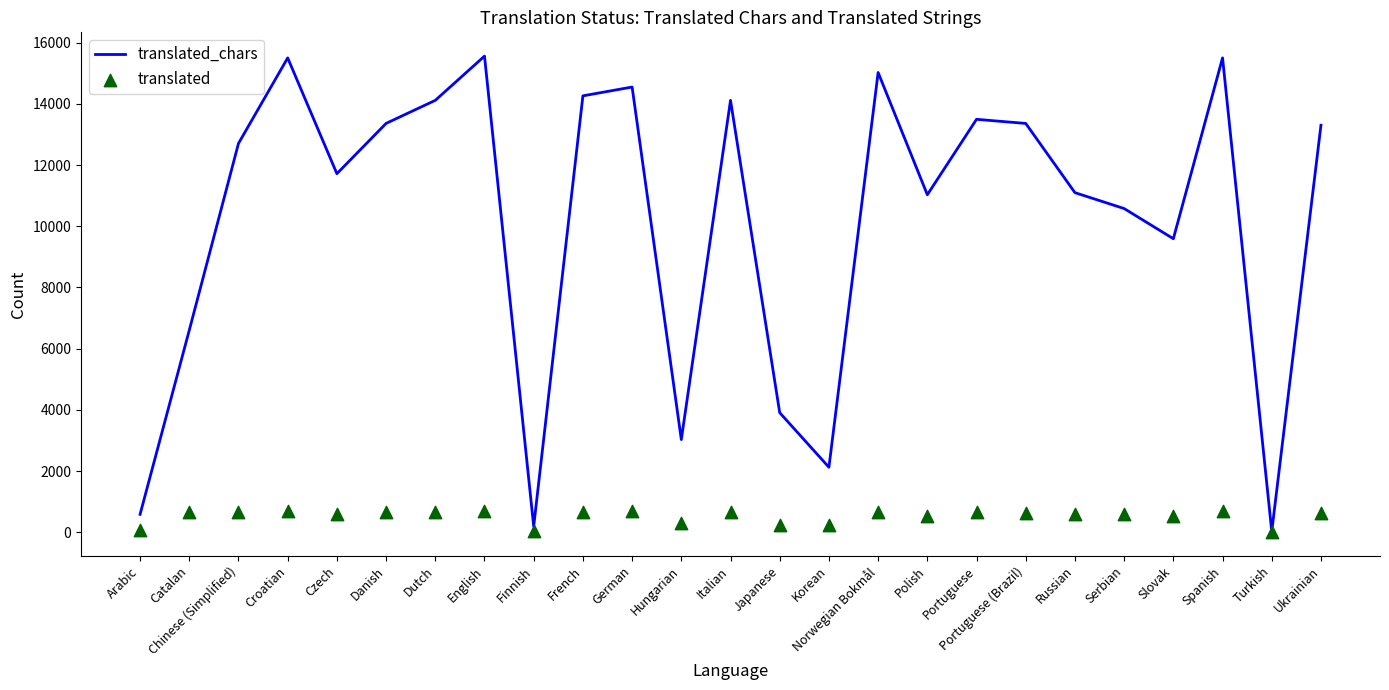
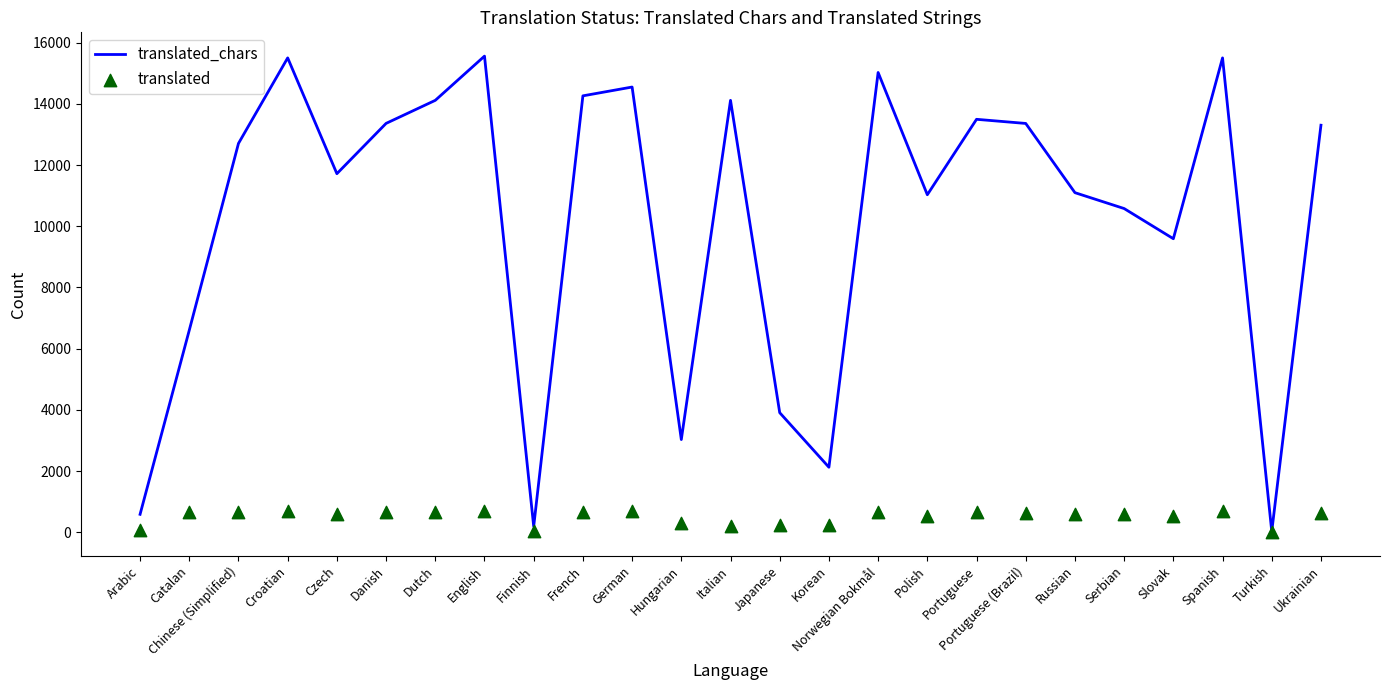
  {
    "translated_chars": {
      "Arabic": 600,
      "Catalan": 6600,
      "Chinese (Simplified)": 12700,
      "Croatian": 15500,
      "Czech": 11700,
      "Danish": 13400,
      "Dutch": 14100,
      "English": 15600,
      "Finnish": 200,
      "French": 14300,
      "German": 14500,
      "Hungarian": 3000,
      "Italian": 14100,
      "Japanese": 3900,
      "Korean": 2100,
      "Norwegian Bokmål": 15000,
      "Polish": 11000,
      "Portuguese": 13500,
      "Portuguese (Brazil)": 13400,
      "Russian": 11100,
      "Serbian": 10600,
      "Slovak": 9600,
      "Spanish": 15500,
      "Ukrainian": 13300
    },
    "translated": {
-     "Italian": 700
+     "Italian": 200
    }
  }
